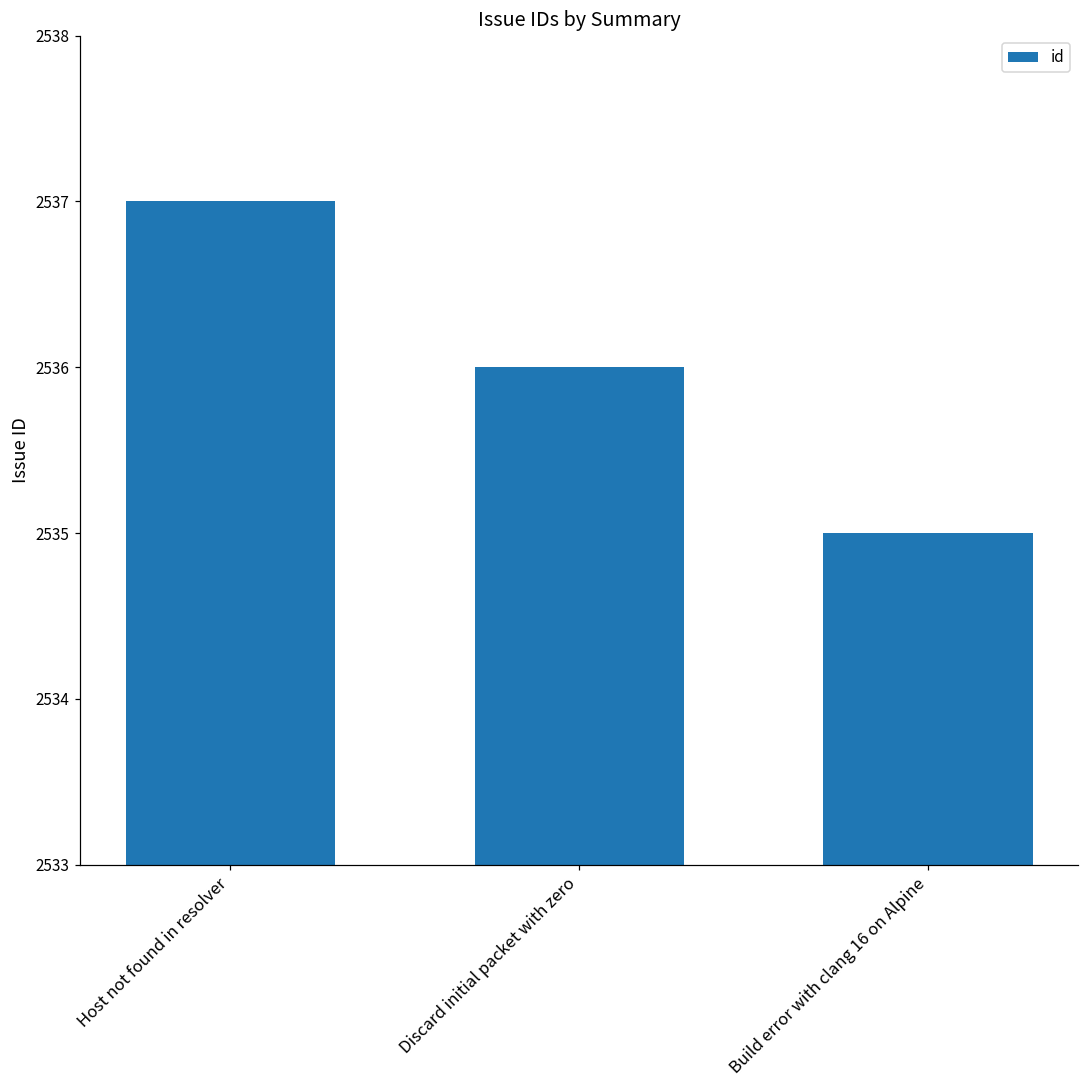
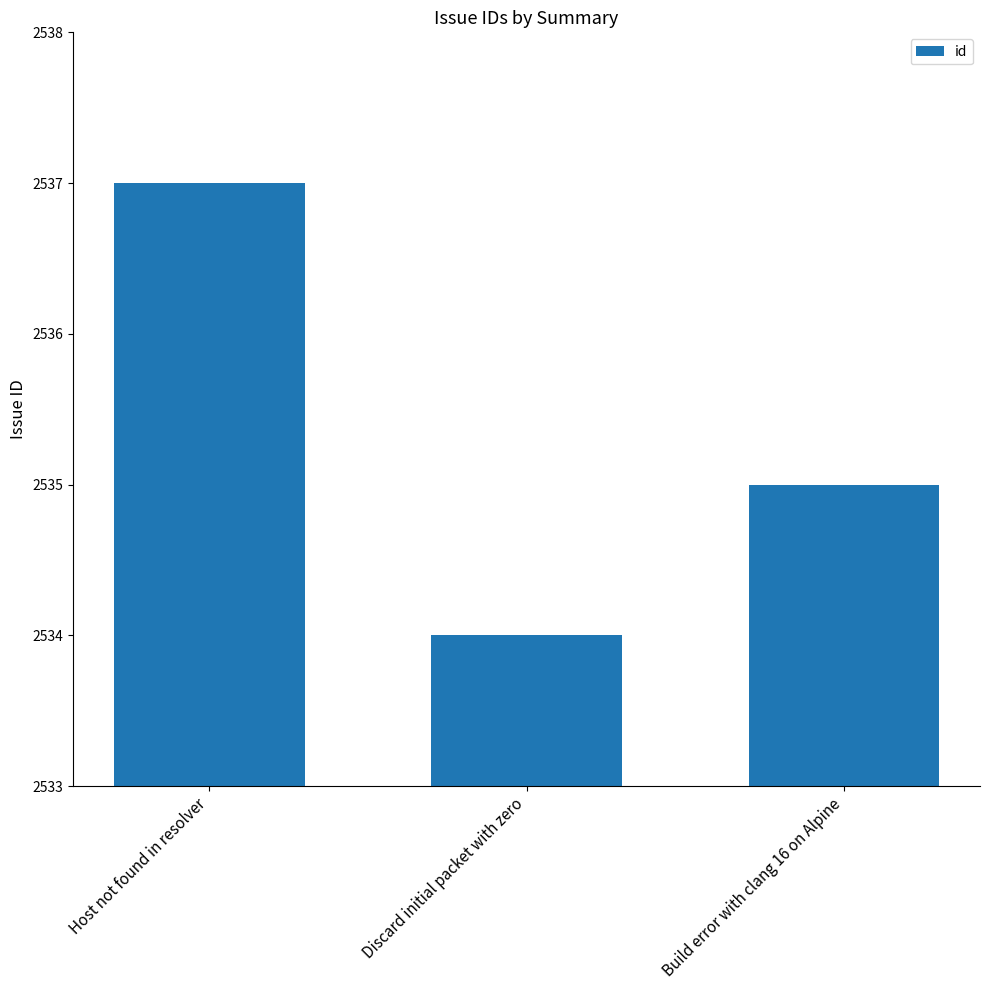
  {
    "Host not found in resolver": 2537,
-   "Discard initial packet with zero": 2536,
+   "Discard initial packet with zero": 2534,
    "Build error with clang 16 on Alpine": 2535
  }
